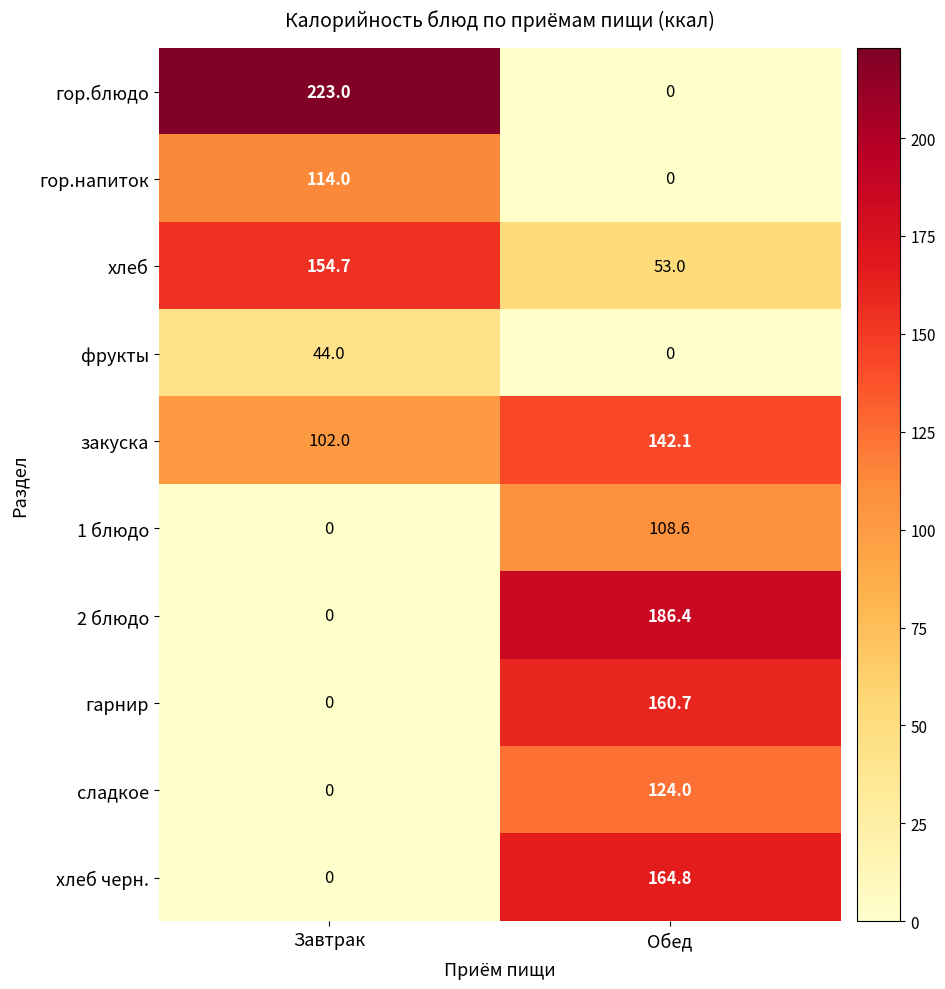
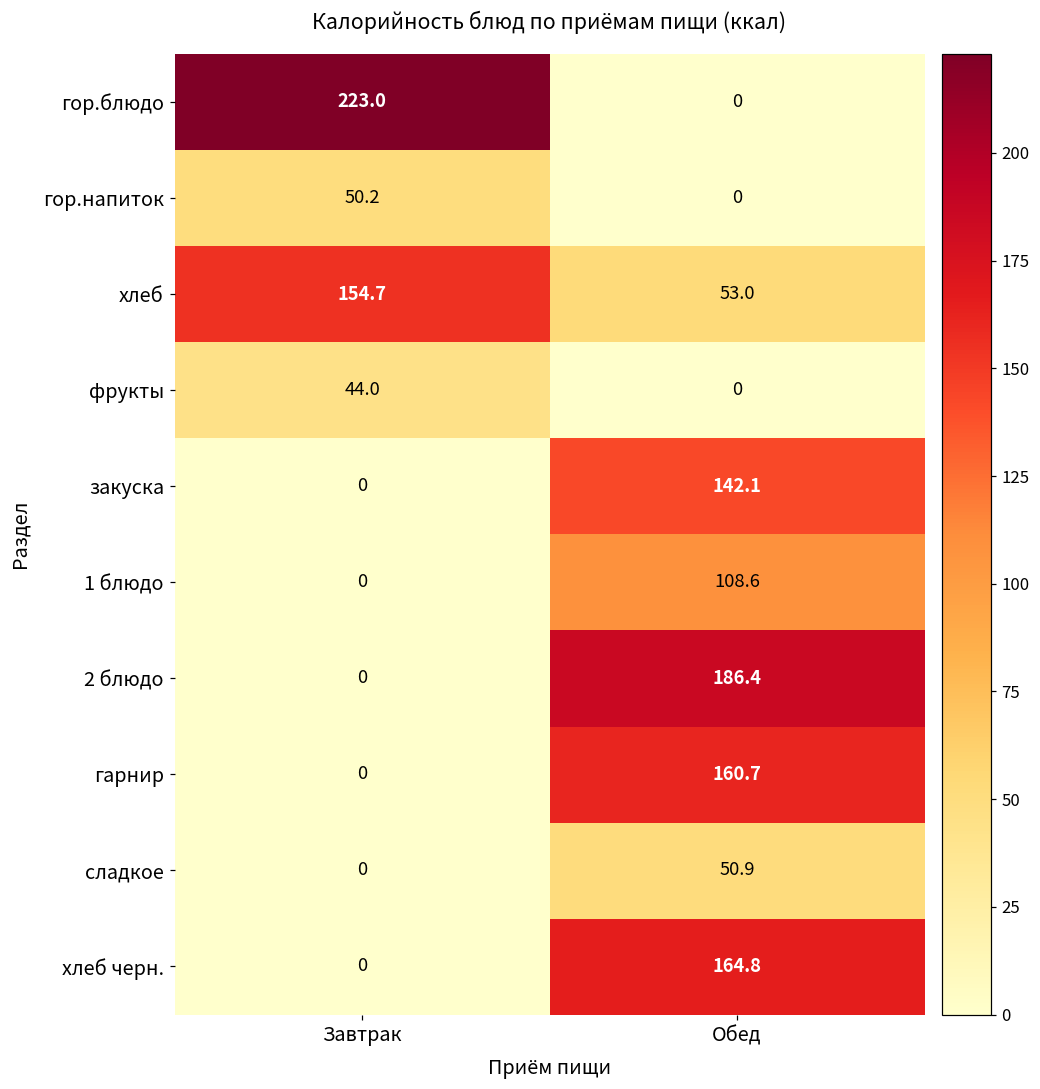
  {
    "гор.блюдо": {
      "Завтрак": 223.0,
      "Обед": 0
    },
    "гор.напиток": {
-     "Завтрак": 114.0,
+     "Завтрак": 50.2,
      "Обед": 0
    },
    "хлеб": {
      "Завтрак": 154.7,
      "Обед": 53.0
    },
    "фрукты": {
      "Завтрак": 44.0,
      "Обед": 0
    },
    "закуска": {
-     "Завтрак": 102.0,
+     "Завтрак": 0,
      "Обед": 142.1
    },
    "1 блюдо": {
      "Завтрак": 0,
      "Обед": 108.6
    },
    "2 блюдо": {
      "Завтрак": 0,
      "Обед": 186.4
    },
    "гарнир": {
      "Завтрак": 0,
      "Обед": 160.7
    },
    "сладкое": {
      "Завтрак": 0,
-     "Обед": 124.0
+     "Обед": 50.9
    },
    "хлеб черн.": {
      "Завтрак": 0,
      "Обед": 164.8
    }
  }
